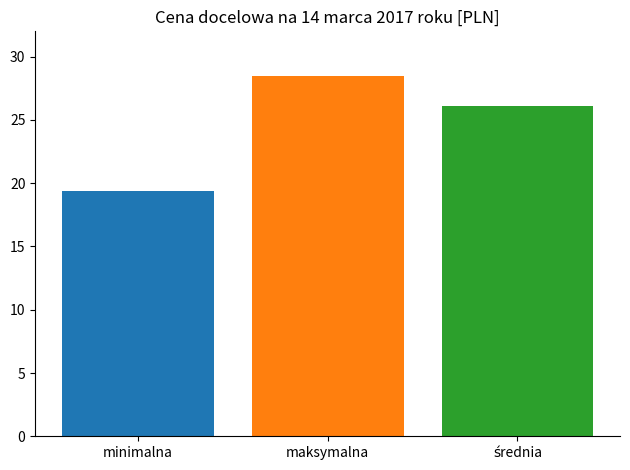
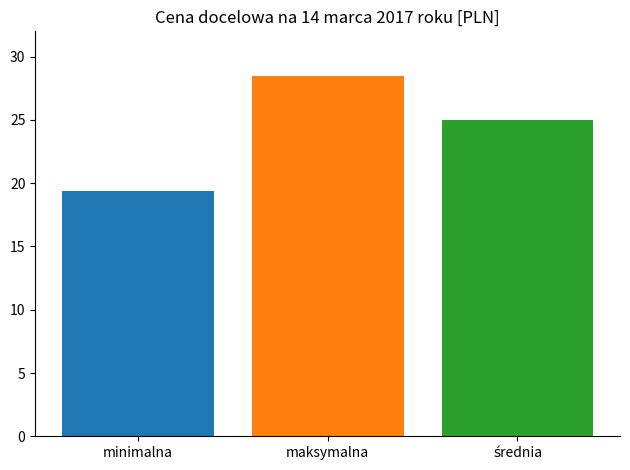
  {
    "minimalna": 19.4,
    "maksymalna": 28.5,
-   "średnia": 26.1
+   "średnia": 25.0
  }
